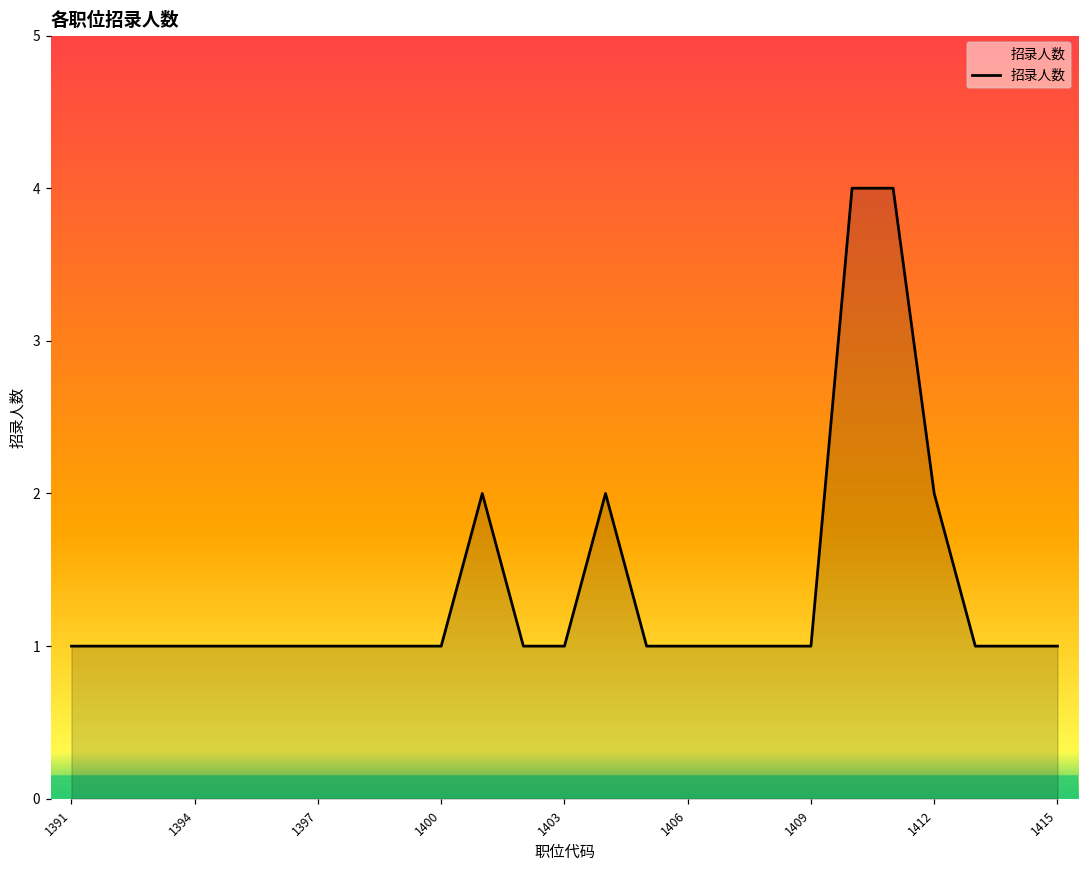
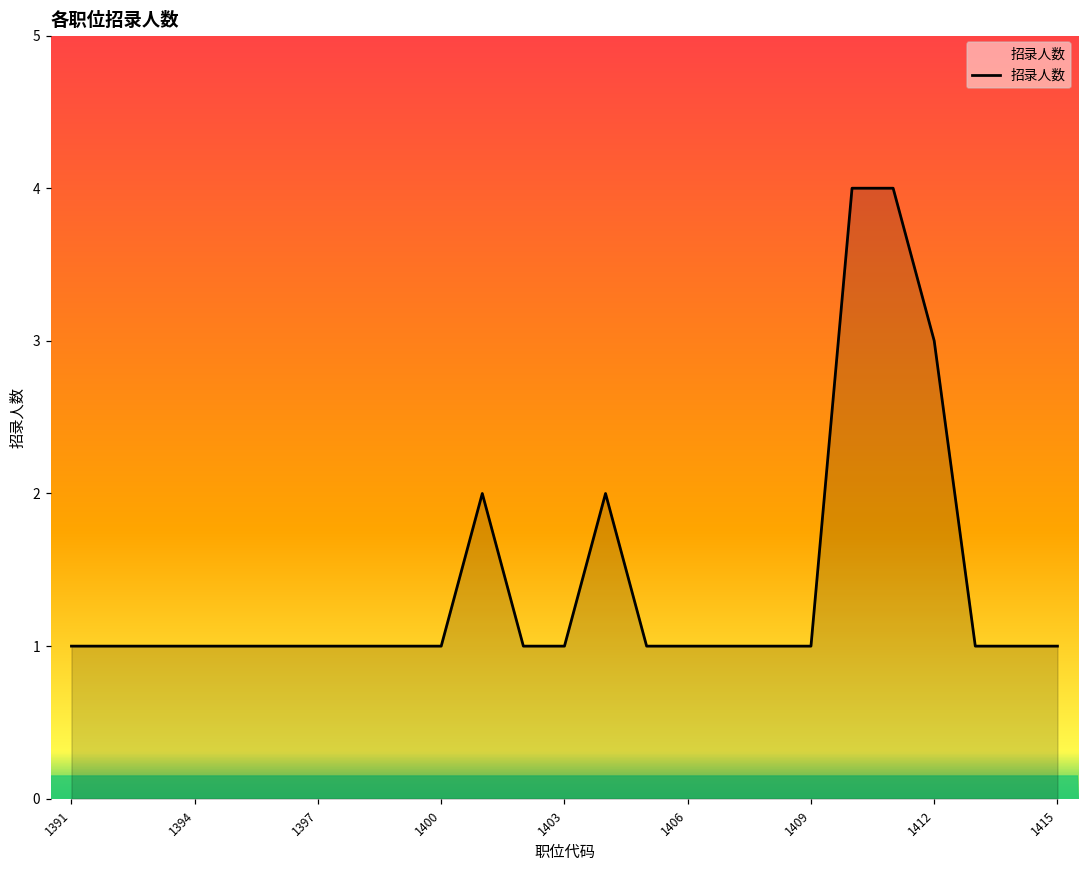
  {
    "1391": 1,
    "1394": 1,
    "1397": 1,
    "1400": 1,
    "1403": 1,
    "1406": 1,
    "1409": 1,
-   "1412": 2,
+   "1412": 3,
    "1415": 1
  }
